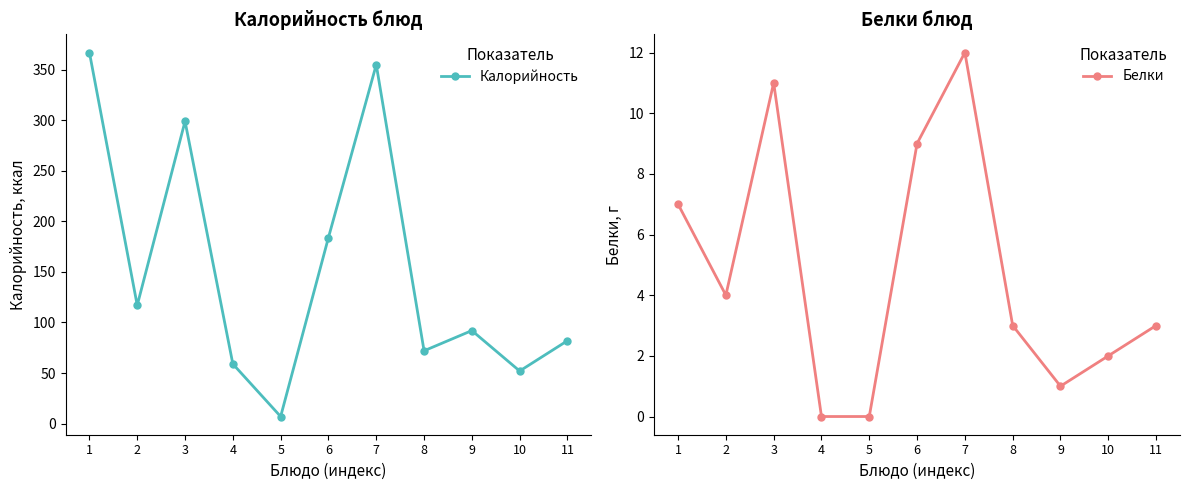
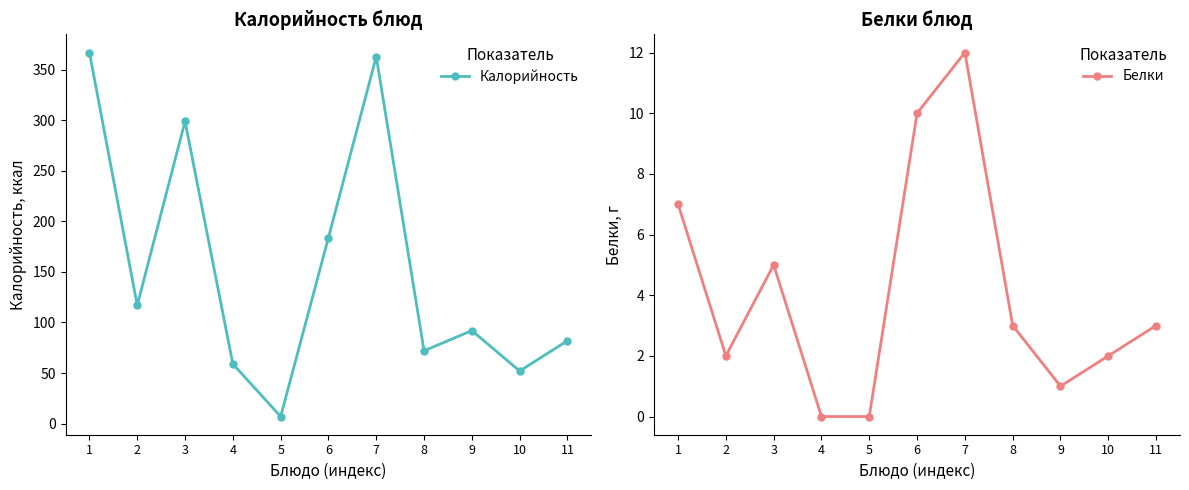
  {
    "Калорийность блюд": {
      "1": 367,
      "2": 117,
      "3": 299,
      "4": 59,
      "5": 7,
      "6": 184,
-     "7": 355,
+     "7": 363,
      "8": 72,
      "9": 92,
      "10": 52,
      "11": 82
    },
    "Белки блюд": {
      "1": 7,
-     "2": 4,
-     "3": 11,
+     "2": 2,
+     "3": 5,
      "4": 0,
      "5": 0,
-     "6": 9,
+     "6": 10,
      "7": 12,
      "8": 3,
      "9": 1,
      "10": 2,
      "11": 3
    }
  }
